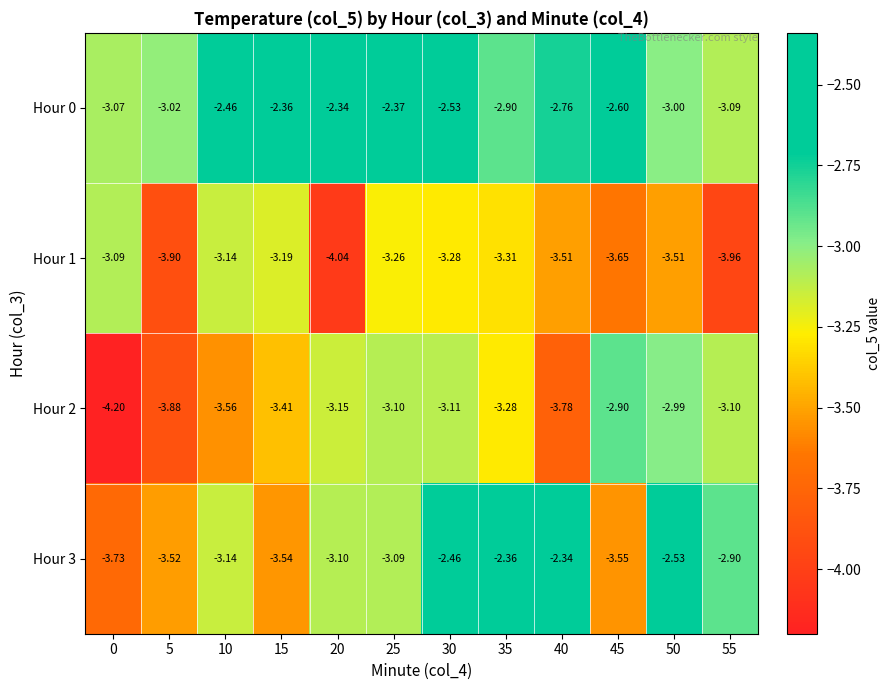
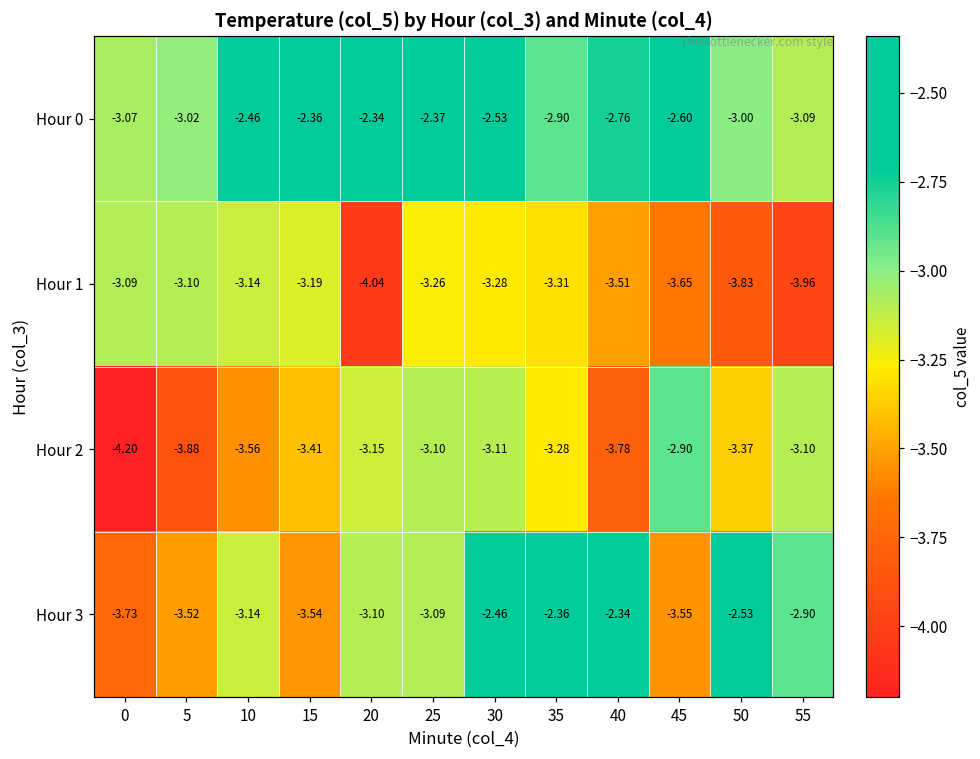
  {
    "Hour 0": {
      "0": -3.07,
      "5": -3.02,
      "10": -2.46,
      "15": -2.36,
      "20": -2.34,
      "25": -2.37,
      "30": -2.53,
      "35": -2.90,
      "40": -2.76,
      "45": -2.60,
      "55": -3.09
    },
    "Hour 1": {
      "0": -3.09,
-     "5": -3.90,
+     "5": -3.10,
      "10": -3.14,
      "15": -3.19,
      "20": -4.04,
      "25": -3.26,
      "30": -3.28,
      "35": -3.31,
      "40": -3.51,
      "45": -3.65,
-     "50": -3.51,
+     "50": -3.83,
      "55": -3.96
    },
    "Hour 2": {
      "0": -4.20,
      "5": -3.88,
      "10": -3.56,
      "15": -3.41,
      "20": -3.15,
      "25": -3.10,
      "30": -3.11,
      "35": -3.28,
      "40": -3.78,
      "45": -2.90,
-     "50": -2.99,
+     "50": -3.37,
      "55": -3.10
    },
    "Hour 3": {
      "0": -3.73,
      "5": -3.52,
      "10": -3.14,
      "15": -3.54,
      "20": -3.10,
      "25": -3.09,
      "30": -2.46,
      "35": -2.36,
      "40": -2.34,
      "45": -3.55,
      "50": -2.53,
      "55": -2.90
    }
  }
